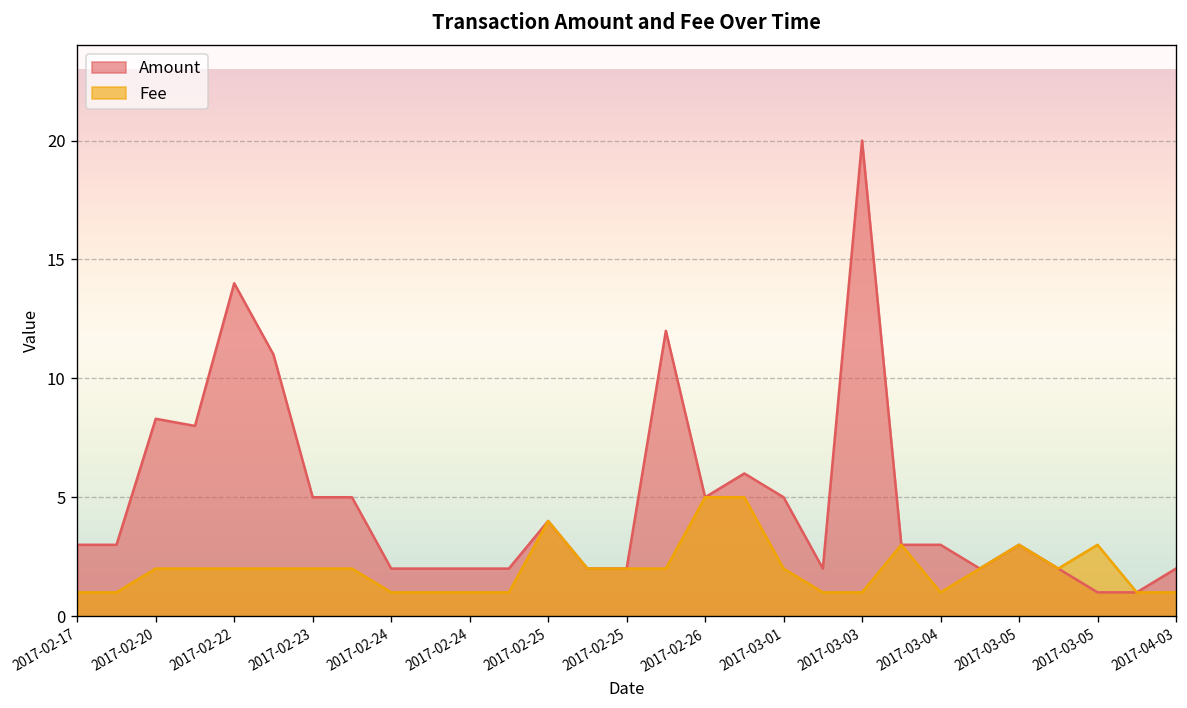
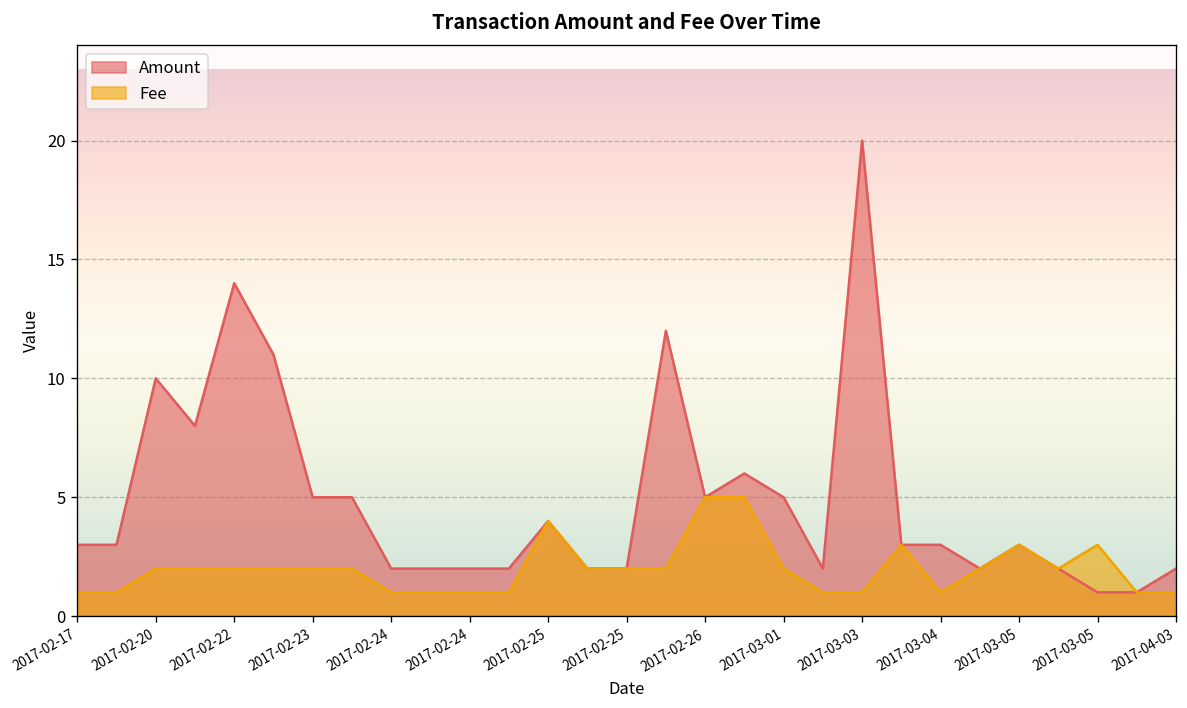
  {
    "Amount": {
-     "2017-02-20": 8.3,
+     "2017-02-20": 10.0,
      "2017-03-01": 5.0,
      "2017-03-03": 20.0,
      "2017-04-03": 2.0
    },
    "Fee": {
      "2017-02-20": 2.0,
      "2017-03-01": 2.0,
      "2017-03-03": 1.0,
      "2017-04-03": 1.0
    }
  }
